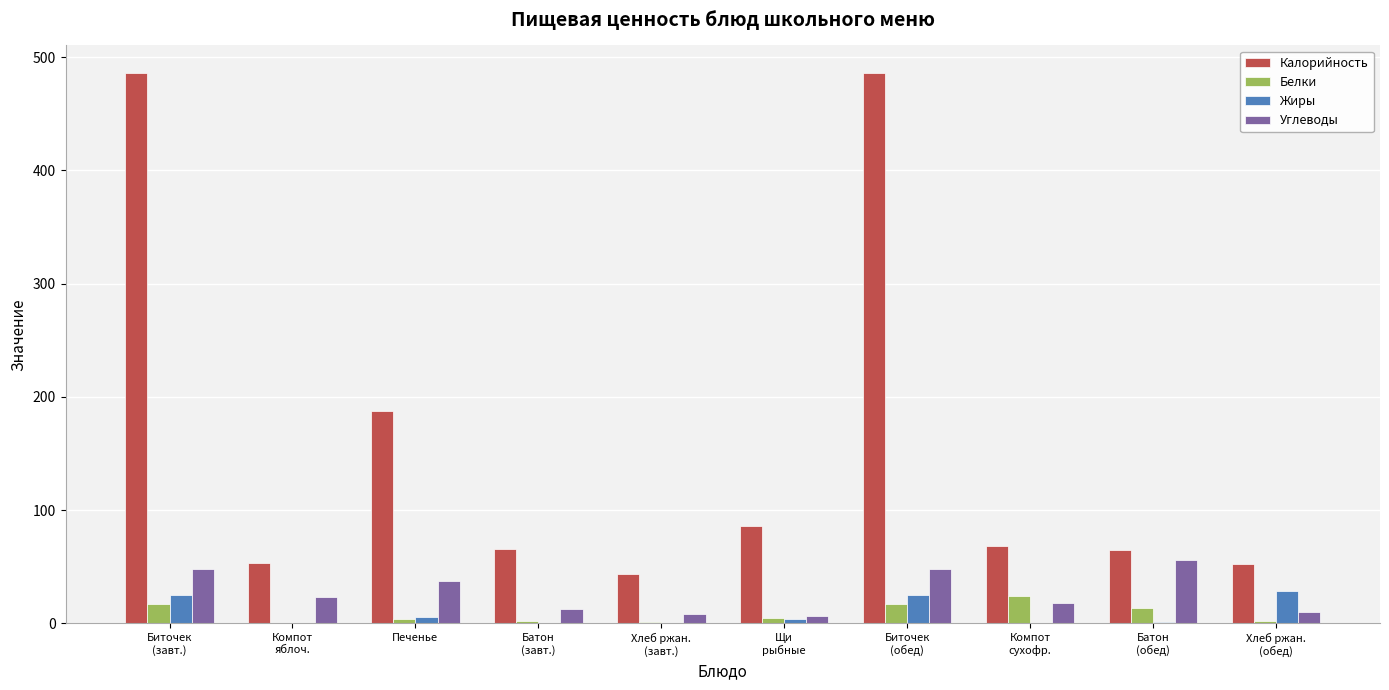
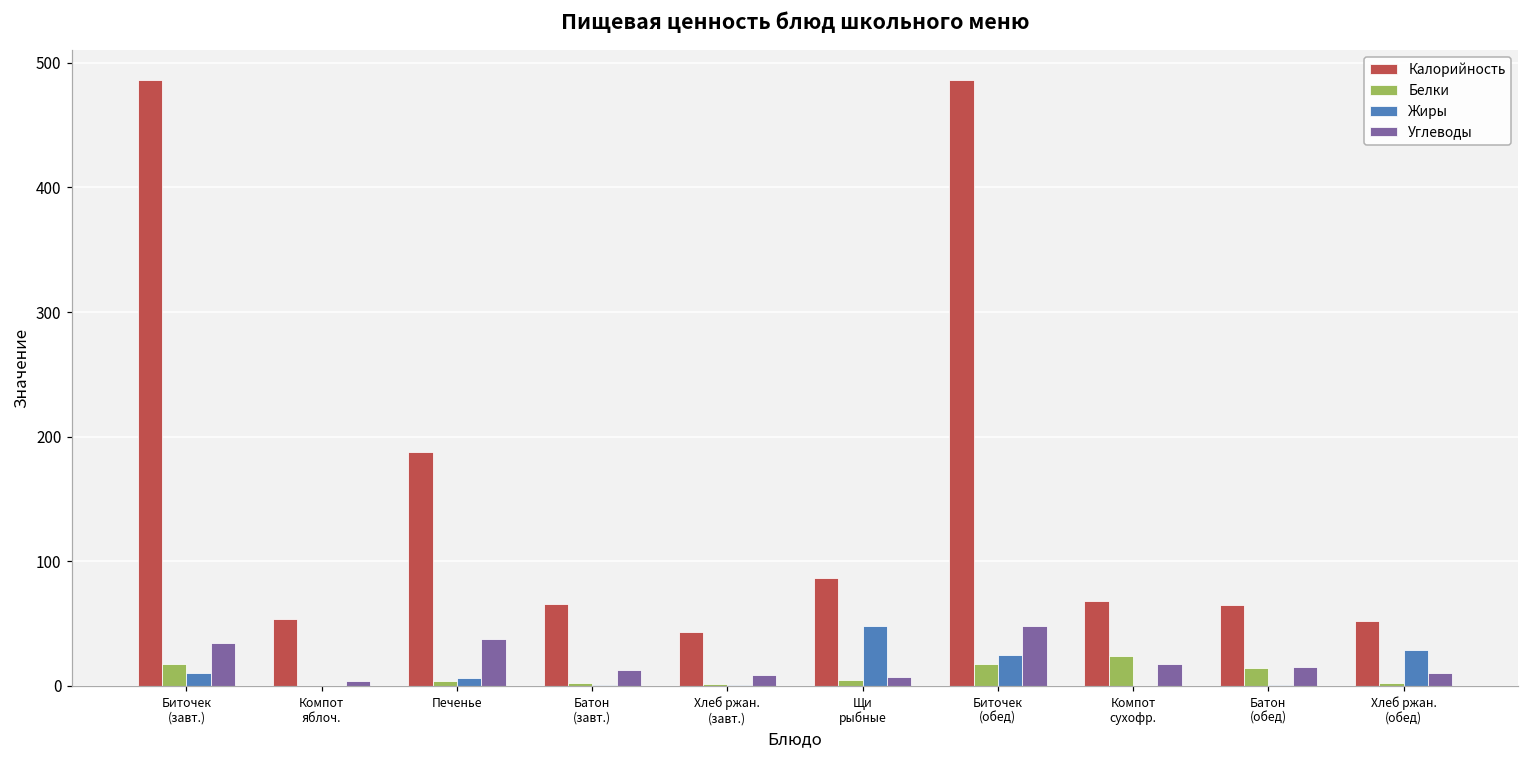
  {
    "Калорийность": {
      "Биточек (завт.)": 486,
      "Компот яблоч.": 54,
      "Печенье": 188,
      "Батон (завт.)": 66,
      "Хлеб ржан. (завт.)": 44,
      "Щи рыбные": 86,
      "Биточек (обед)": 486,
      "Компот сухофр.": 68,
      "Батон (обед)": 65,
      "Хлеб ржан. (обед)": 52
    },
    "Белки": {
      "Биточек (завт.)": 17,
      "Печенье": 4,
      "Щи рыбные": 5,
      "Биточек (обед)": 17,
      "Компот сухофр.": 24,
      "Батон (обед)": 14
    },
    "Жиры": {
-     "Биточек (завт.)": 25,
+     "Биточек (завт.)": 10,
      "Печенье": 6,
-     "Щи рыбные": 4,
+     "Щи рыбные": 48,
      "Биточек (обед)": 25,
      "Компот сухофр.": 0,
      "Хлеб ржан. (обед)": 29
    },
    "Углеводы": {
-     "Биточек (завт.)": 48,
-     "Компот яблоч.": 23,
+     "Биточек (завт.)": 34,
+     "Компот яблоч.": 4,
      "Печенье": 37,
      "Батон (завт.)": 13,
      "Хлеб ржан. (завт.)": 8,
      "Щи рыбные": 7,
      "Биточек (обед)": 48,
      "Компот сухофр.": 18,
-     "Батон (обед)": 56,
+     "Батон (обед)": 15,
      "Хлеб ржан. (обед)": 10
    }
  }
